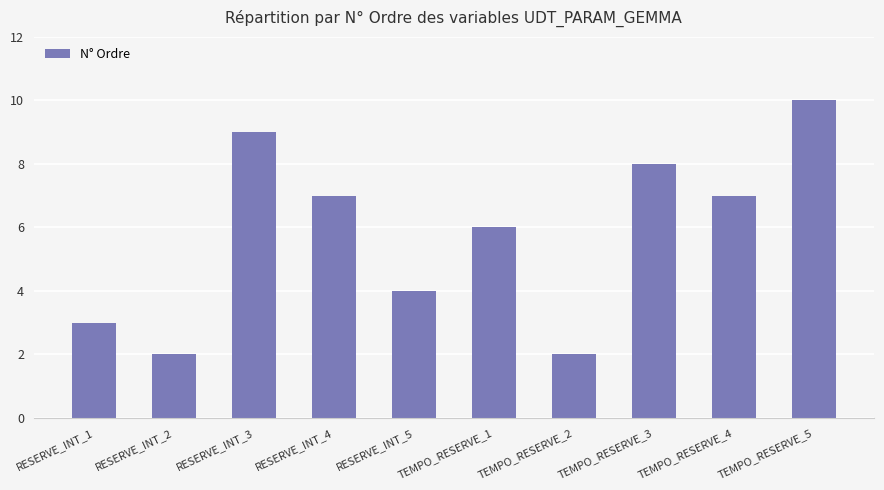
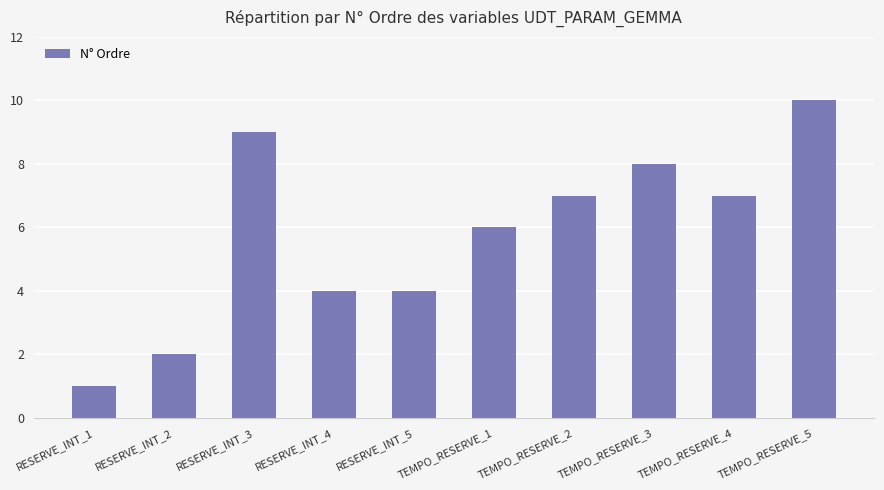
  {
-   "RESERVE_INT_1": 3,
+   "RESERVE_INT_1": 1,
    "RESERVE_INT_2": 2,
    "RESERVE_INT_3": 9,
-   "RESERVE_INT_4": 7,
+   "RESERVE_INT_4": 4,
    "RESERVE_INT_5": 4,
    "TEMPO_RESERVE_1": 6,
-   "TEMPO_RESERVE_2": 2,
+   "TEMPO_RESERVE_2": 7,
    "TEMPO_RESERVE_3": 8,
    "TEMPO_RESERVE_4": 7,
    "TEMPO_RESERVE_5": 10
  }
